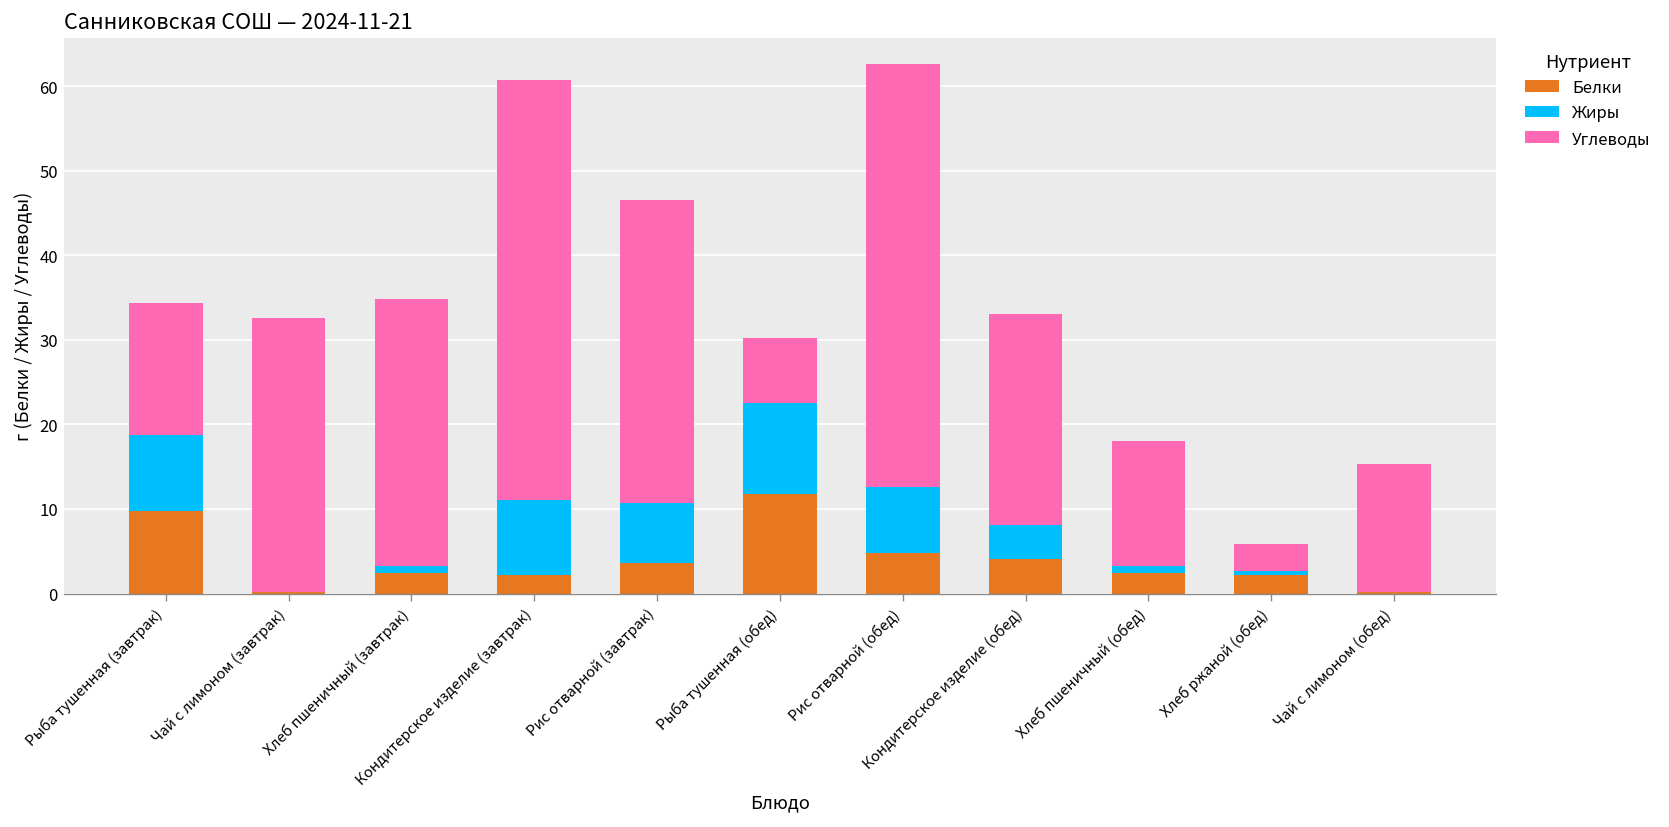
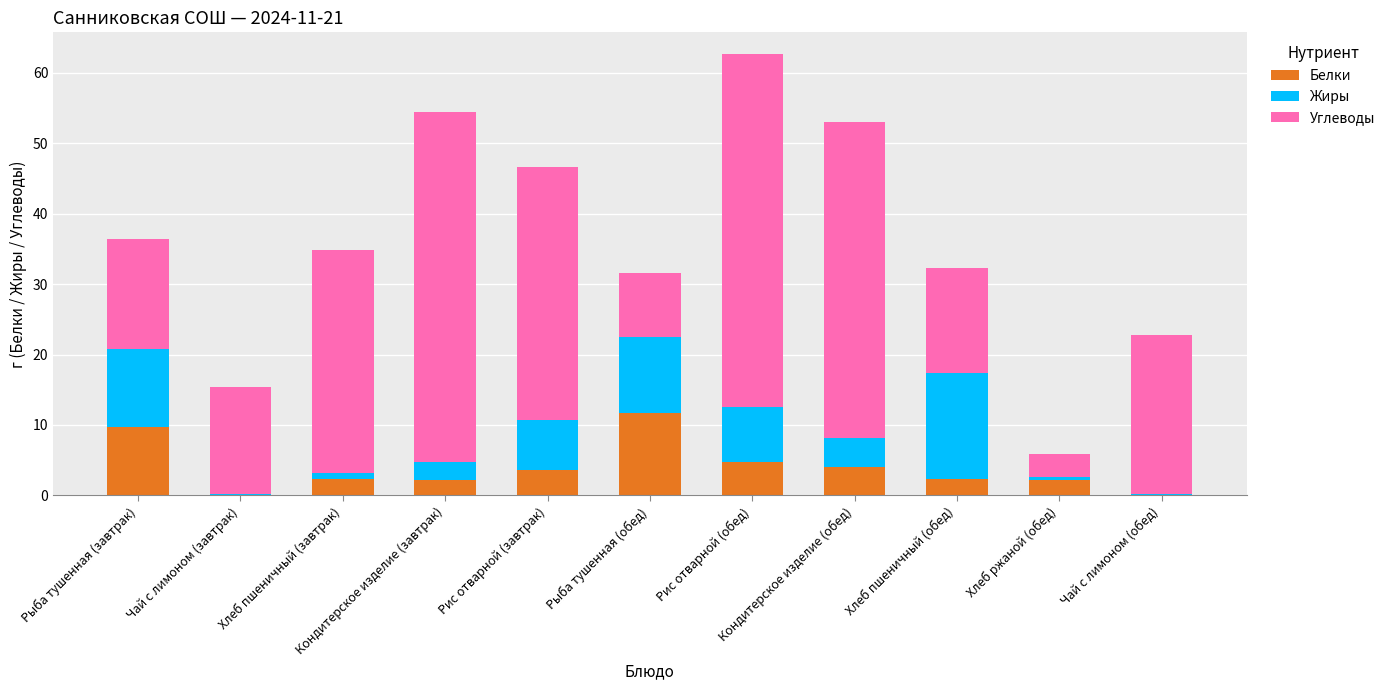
  {
    "Жиры": {
-     "Рыба тушенная (завтрак)": 9,
+     "Рыба тушенная (завтрак)": 11,
      "Хлеб пшеничный (завтрак)": 1,
-     "Кондитерское изделие (завтрак)": 9,
+     "Кондитерское изделие (завтрак)": 3,
      "Рис отварной (завтрак)": 7,
      "Рыба тушенная (обед)": 11,
      "Рис отварной (обед)": 8,
      "Кондитерское изделие (обед)": 4,
-     "Хлеб пшеничный (обед)": 1,
+     "Хлеб пшеничный (обед)": 15,
      "Хлеб ржаной (обед)": 0
    },
    "Углеводы": {
      "Рыба тушенная (завтрак)": 16,
-     "Чай с лимоном (завтрак)": 33,
+     "Чай с лимоном (завтрак)": 15,
      "Хлеб пшеничный (завтрак)": 32,
      "Кондитерское изделие (завтрак)": 50,
      "Рис отварной (завтрак)": 36,
-     "Рыба тушенная (обед)": 8,
+     "Рыба тушенная (обед)": 9,
      "Рис отварной (обед)": 50,
-     "Кондитерское изделие (обед)": 25,
+     "Кондитерское изделие (обед)": 45,
      "Хлеб пшеничный (обед)": 15,
      "Хлеб ржаной (обед)": 3,
-     "Чай с лимоном (обед)": 15
+     "Чай с лимоном (обед)": 23
    }
  }
